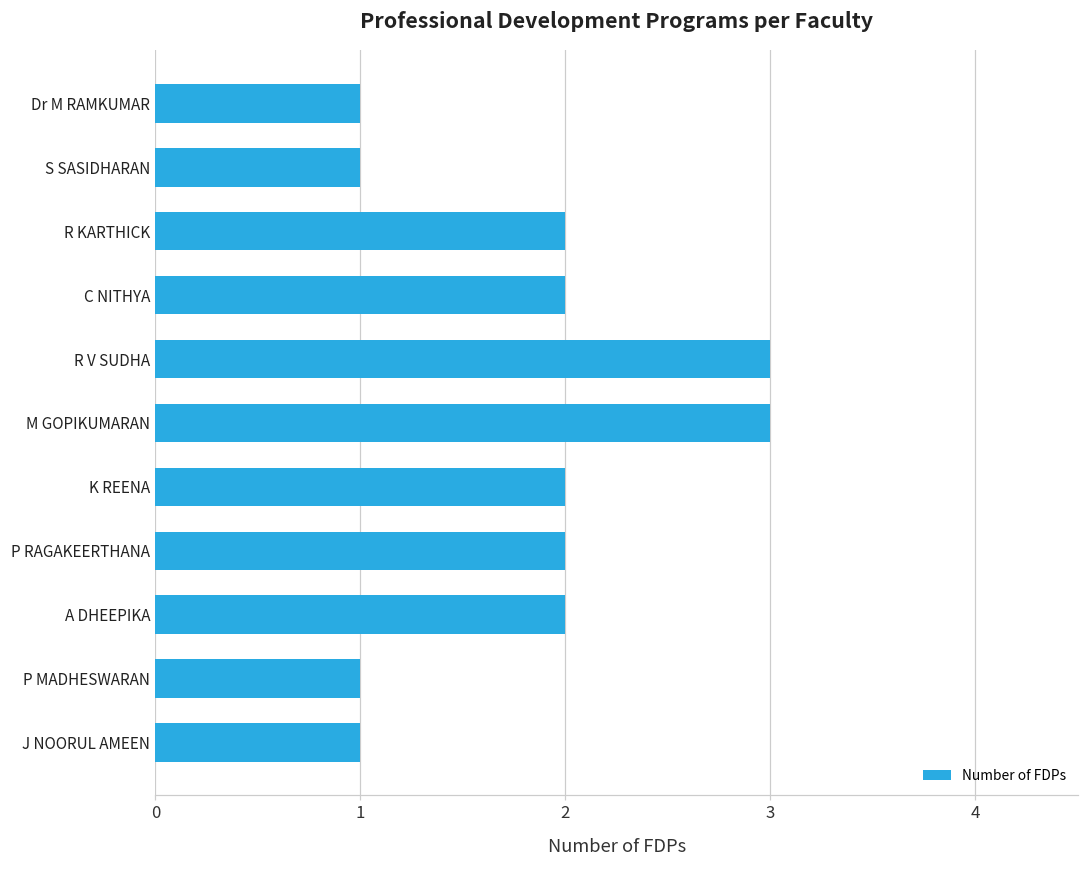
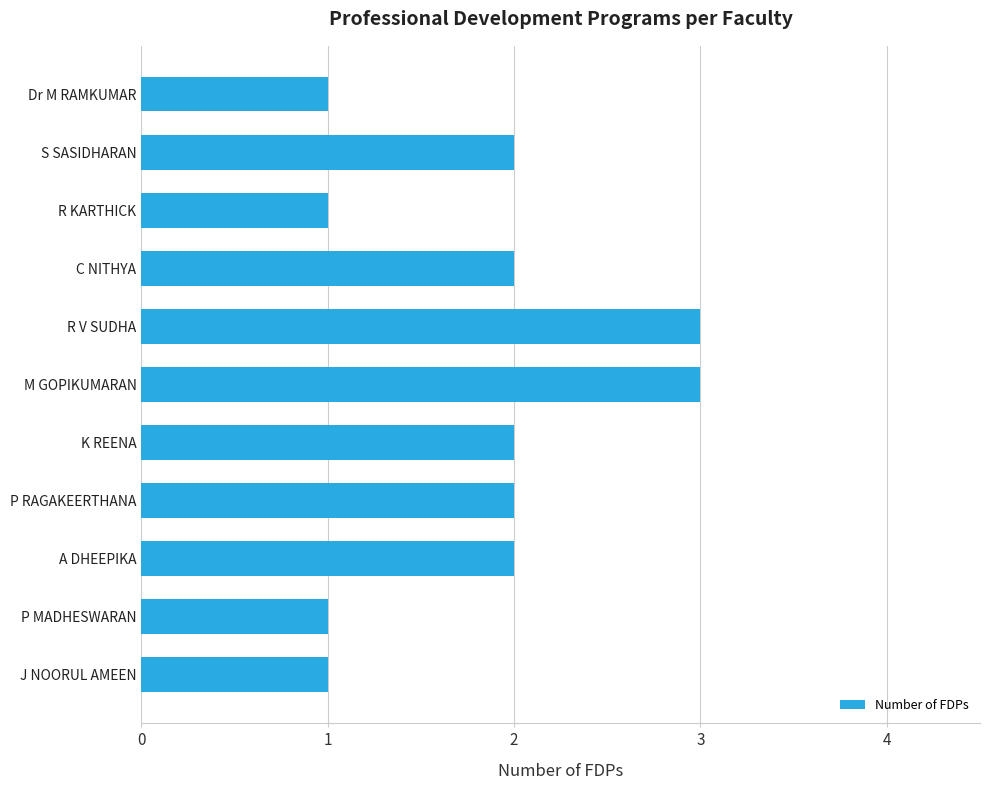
  {
    "Dr M RAMKUMAR": 1,
-   "S SASIDHARAN": 1,
-   "R KARTHICK": 2,
+   "S SASIDHARAN": 2,
+   "R KARTHICK": 1,
    "C NITHYA": 2,
    "R V SUDHA": 3,
    "M GOPIKUMARAN": 3,
    "K REENA": 2,
    "P RAGAKEERTHANA": 2,
    "A DHEEPIKA": 2,
    "P MADHESWARAN": 1,
    "J NOORUL AMEEN": 1
  }
